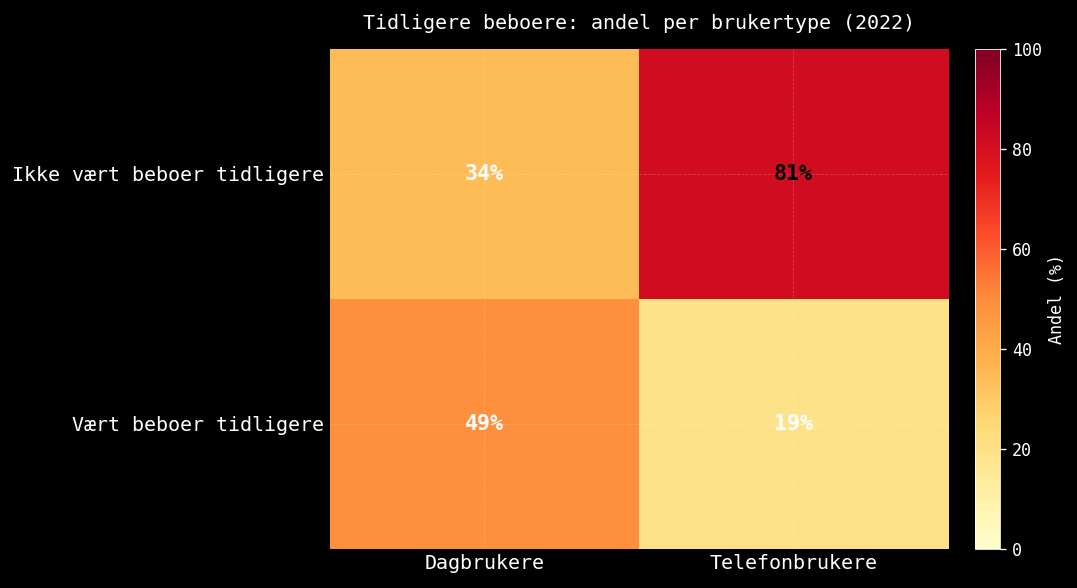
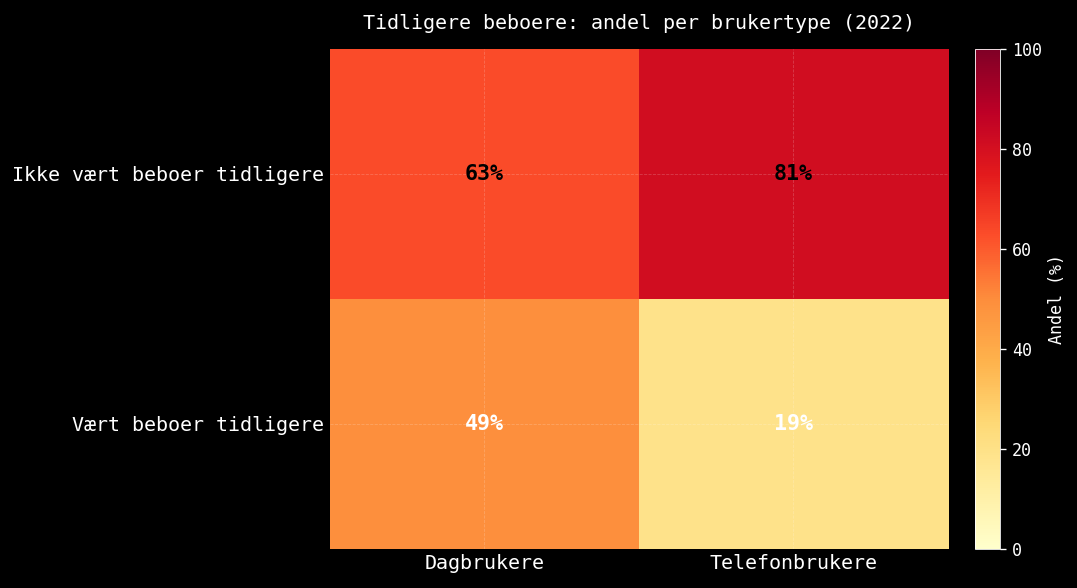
  {
    "Ikke vært beboer tidligere": {
-     "Dagbrukere": "34%",
+     "Dagbrukere": "63%",
      "Telefonbrukere": "81%"
    },
    "Vært beboer tidligere": {
      "Dagbrukere": "49%",
      "Telefonbrukere": "19%"
    }
  }
